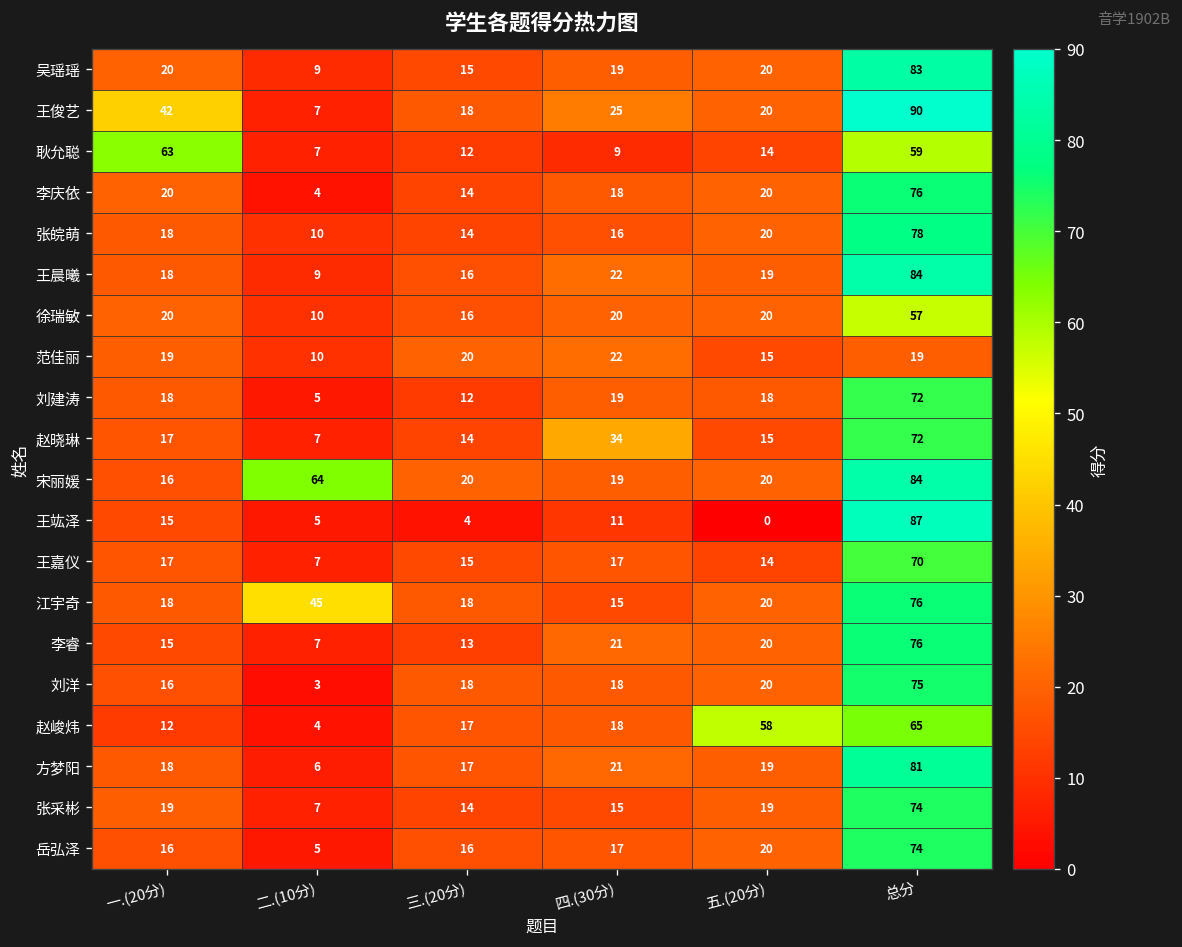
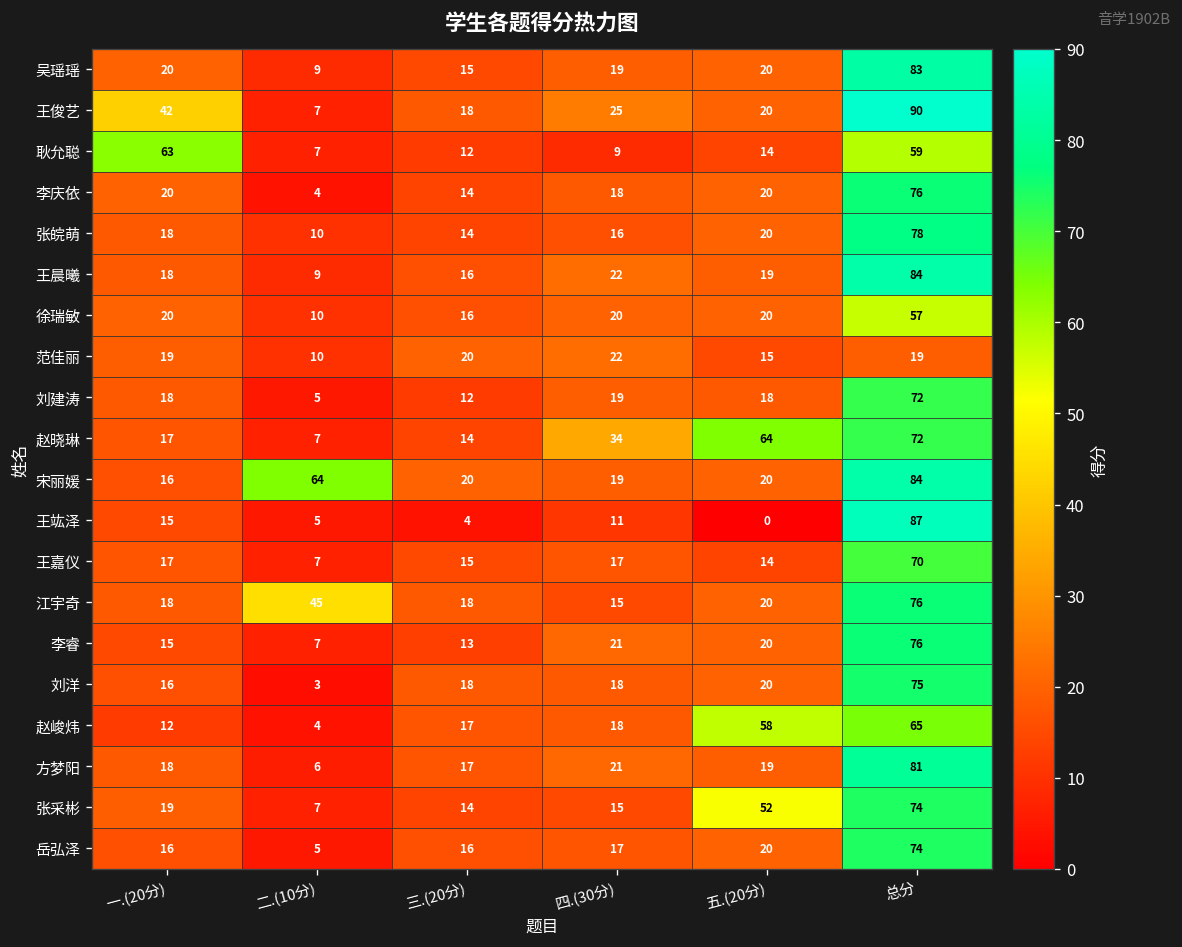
  {
    "吴瑶瑶": {
      "一.(20分)": 20,
      "二.(10分)": 9,
      "三.(20分)": 15,
      "四.(30分)": 19,
      "五.(20分)": 20,
      "总分": 83
    },
    "王俊艺": {
      "一.(20分)": 42,
      "二.(10分)": 7,
      "三.(20分)": 18,
      "四.(30分)": 25,
      "五.(20分)": 20,
      "总分": 90
    },
    "耿允聪": {
      "一.(20分)": 63,
      "二.(10分)": 7,
      "三.(20分)": 12,
      "四.(30分)": 9,
      "五.(20分)": 14,
      "总分": 59
    },
    "李庆依": {
      "一.(20分)": 20,
      "二.(10分)": 4,
      "三.(20分)": 14,
      "四.(30分)": 18,
      "五.(20分)": 20,
      "总分": 76
    },
    "张皖萌": {
      "一.(20分)": 18,
      "二.(10分)": 10,
      "三.(20分)": 14,
      "四.(30分)": 16,
      "五.(20分)": 20,
      "总分": 78
    },
    "王晨曦": {
      "一.(20分)": 18,
      "二.(10分)": 9,
      "三.(20分)": 16,
      "四.(30分)": 22,
      "五.(20分)": 19,
      "总分": 84
    },
    "徐瑞敏": {
      "一.(20分)": 20,
      "二.(10分)": 10,
      "三.(20分)": 16,
      "四.(30分)": 20,
      "五.(20分)": 20,
      "总分": 57
    },
    "范佳丽": {
      "一.(20分)": 19,
      "二.(10分)": 10,
      "三.(20分)": 20,
      "四.(30分)": 22,
      "五.(20分)": 15,
      "总分": 19
    },
    "刘建涛": {
      "一.(20分)": 18,
      "二.(10分)": 5,
      "三.(20分)": 12,
      "四.(30分)": 19,
      "五.(20分)": 18,
      "总分": 72
    },
    "赵晓琳": {
      "一.(20分)": 17,
      "二.(10分)": 7,
      "三.(20分)": 14,
      "四.(30分)": 34,
-     "五.(20分)": 15,
+     "五.(20分)": 64,
      "总分": 72
    },
    "宋丽媛": {
      "一.(20分)": 16,
      "二.(10分)": 64,
      "三.(20分)": 20,
      "四.(30分)": 19,
      "五.(20分)": 20,
      "总分": 84
    },
    "王竑泽": {
      "一.(20分)": 15,
      "二.(10分)": 5,
      "三.(20分)": 4,
      "四.(30分)": 11,
      "五.(20分)": 0,
      "总分": 87
    },
    "王嘉仪": {
      "一.(20分)": 17,
      "二.(10分)": 7,
      "三.(20分)": 15,
      "四.(30分)": 17,
      "五.(20分)": 14,
      "总分": 70
    },
    "江宇奇": {
      "一.(20分)": 18,
      "二.(10分)": 45,
      "三.(20分)": 18,
      "四.(30分)": 15,
      "五.(20分)": 20,
      "总分": 76
    },
    "李睿": {
      "一.(20分)": 15,
      "二.(10分)": 7,
      "三.(20分)": 13,
      "四.(30分)": 21,
      "五.(20分)": 20,
      "总分": 76
    },
    "刘洋": {
      "一.(20分)": 16,
      "二.(10分)": 3,
      "三.(20分)": 18,
      "四.(30分)": 18,
      "五.(20分)": 20,
      "总分": 75
    },
    "赵峻炜": {
      "一.(20分)": 12,
      "二.(10分)": 4,
      "三.(20分)": 17,
      "四.(30分)": 18,
      "五.(20分)": 58,
      "总分": 65
    },
    "方梦阳": {
      "一.(20分)": 18,
      "二.(10分)": 6,
      "三.(20分)": 17,
      "四.(30分)": 21,
      "五.(20分)": 19,
      "总分": 81
    },
    "张采彬": {
      "一.(20分)": 19,
      "二.(10分)": 7,
      "三.(20分)": 14,
      "四.(30分)": 15,
-     "五.(20分)": 19,
+     "五.(20分)": 52,
      "总分": 74
    },
    "岳弘泽": {
      "一.(20分)": 16,
      "二.(10分)": 5,
      "三.(20分)": 16,
      "四.(30分)": 17,
      "五.(20分)": 20,
      "总分": 74
    }
  }
